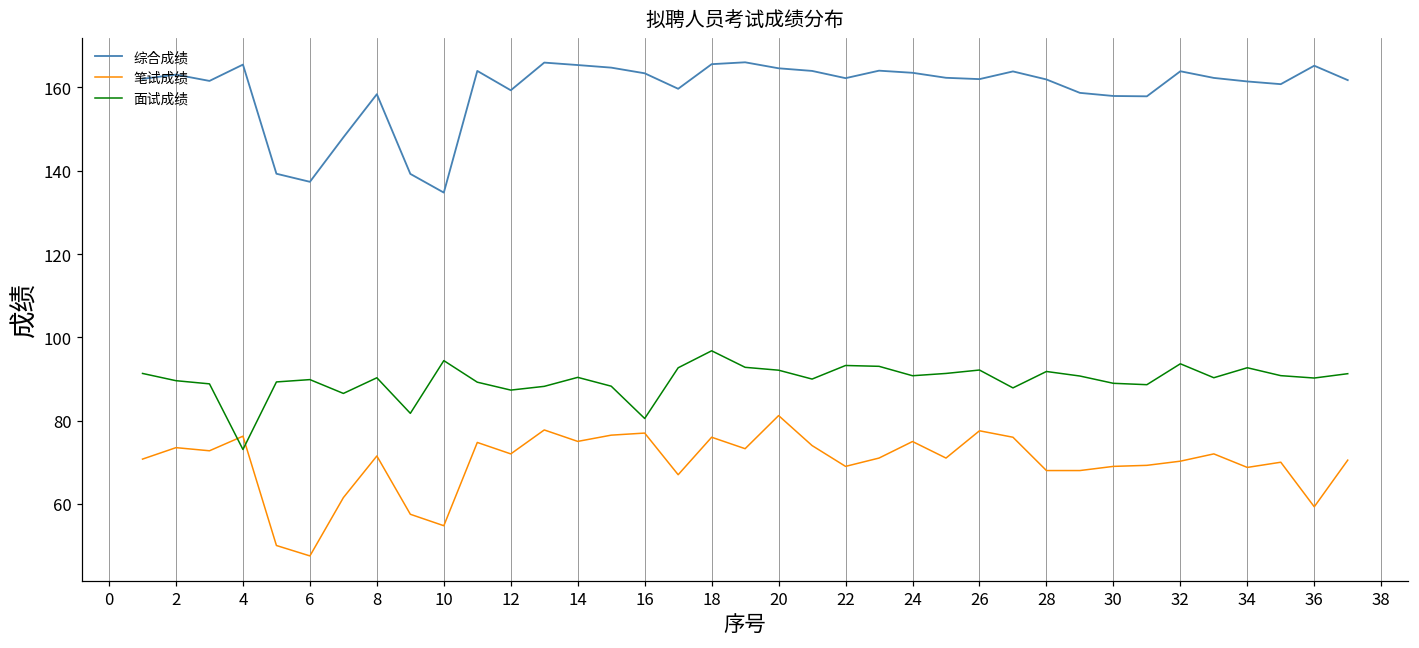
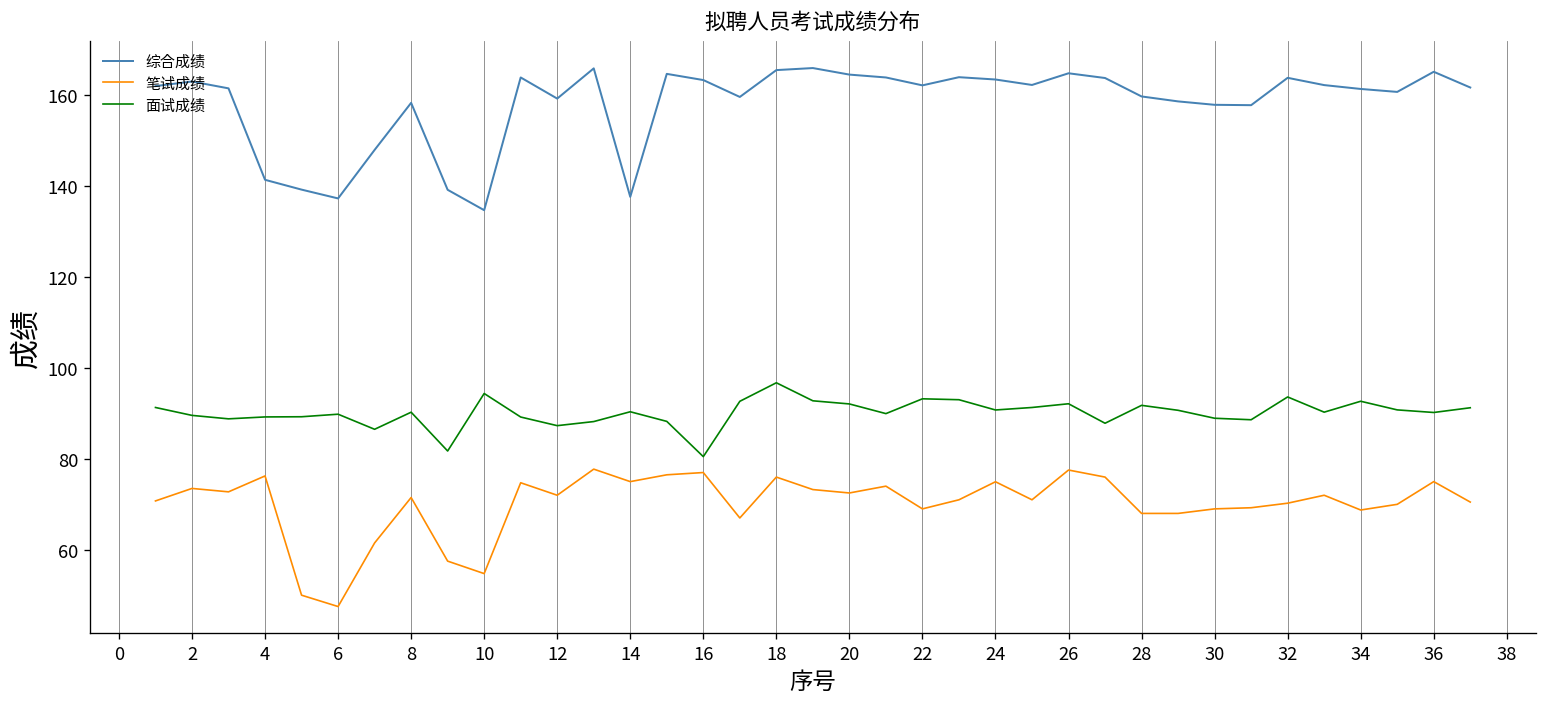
  {
    "综合成绩": {
      "2": 163,
-     "4": 165,
+     "4": 141,
      "6": 137,
      "8": 158,
      "10": 135,
      "12": 159,
-     "14": 165,
+     "14": 138,
      "16": 163,
      "18": 166,
      "20": 165,
      "22": 162,
      "24": 164,
-     "26": 162,
-     "28": 162,
+     "26": 165,
+     "28": 160,
      "30": 158,
      "32": 164,
      "34": 161,
      "36": 165
    },
    "笔试成绩": {
      "2": 74,
      "4": 76,
      "6": 48,
      "8": 72,
      "10": 55,
      "12": 72,
      "14": 75,
      "16": 77,
      "18": 76,
-     "20": 81,
+     "20": 73,
      "22": 69,
      "24": 75,
      "26": 78,
      "28": 68,
      "30": 69,
      "32": 70,
      "34": 69,
-     "36": 59
+     "36": 75
    },
    "面试成绩": {
      "2": 90,
-     "4": 73,
+     "4": 89,
      "6": 90,
      "8": 90,
      "10": 94,
      "12": 87,
      "14": 90,
      "16": 81,
      "18": 97,
      "20": 92,
      "22": 93,
      "24": 91,
      "26": 92,
      "28": 92,
      "30": 89,
      "32": 94,
      "34": 93,
      "36": 90
    }
  }
